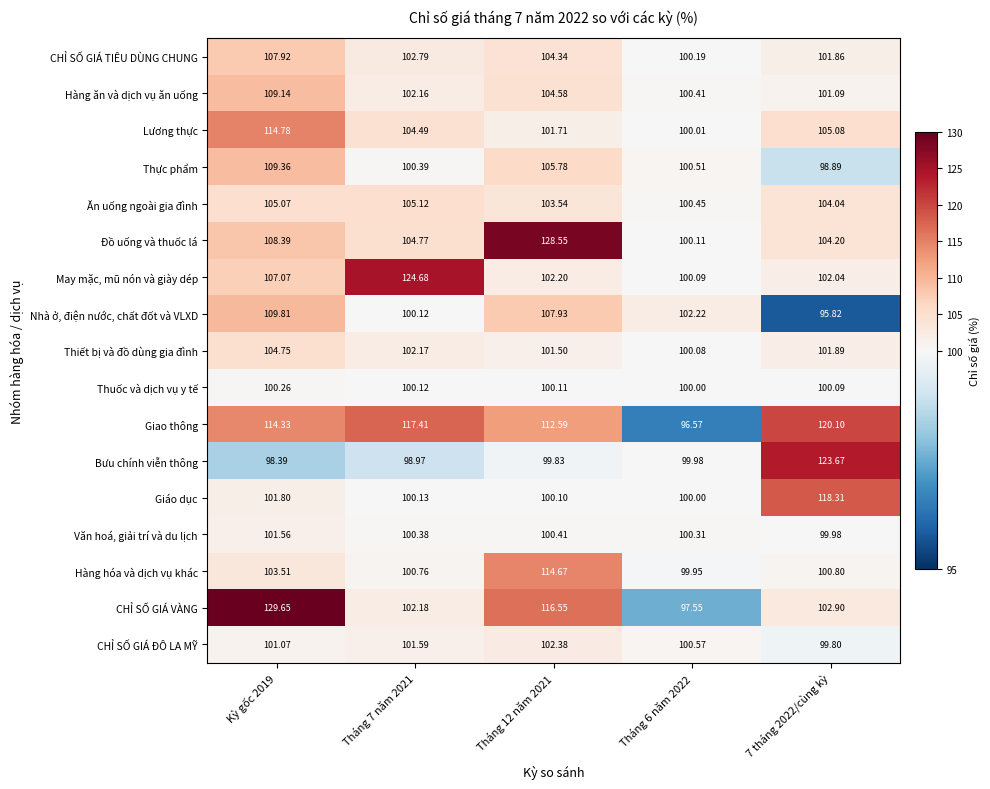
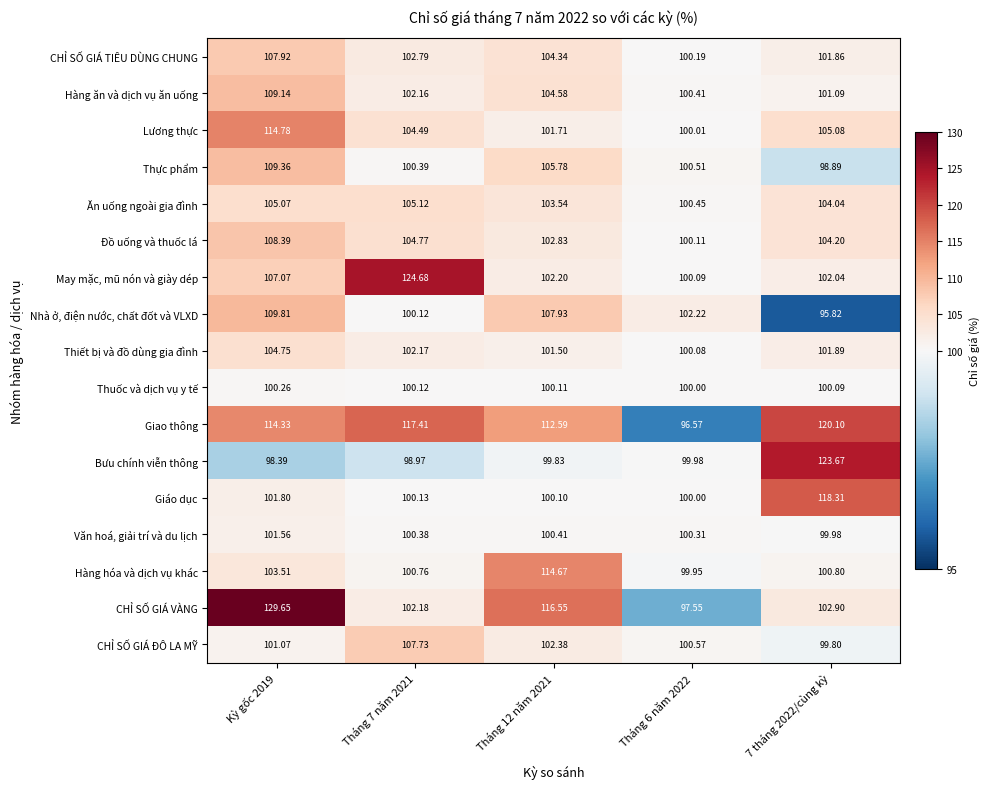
  {
    "CHỈ SỐ GIÁ TIÊU DÙNG CHUNG": {
      "Kỳ gốc 2019": 107.92,
      "Tháng 7 năm 2021": 102.79,
      "Tháng 12 năm 2021": 104.34,
      "Tháng 6 năm 2022": 100.19,
      "7 tháng 2022/cùng kỳ": 101.86
    },
    "Hàng ăn và dịch vụ ăn uống": {
      "Kỳ gốc 2019": 109.14,
      "Tháng 7 năm 2021": 102.16,
      "Tháng 12 năm 2021": 104.58,
      "Tháng 6 năm 2022": 100.41,
      "7 tháng 2022/cùng kỳ": 101.09
    },
    "Lương thực": {
      "Kỳ gốc 2019": 114.78,
      "Tháng 7 năm 2021": 104.49,
      "Tháng 12 năm 2021": 101.71,
      "Tháng 6 năm 2022": 100.01,
      "7 tháng 2022/cùng kỳ": 105.08
    },
    "Thực phẩm": {
      "Kỳ gốc 2019": 109.36,
      "Tháng 7 năm 2021": 100.39,
      "Tháng 12 năm 2021": 105.78,
      "Tháng 6 năm 2022": 100.51,
      "7 tháng 2022/cùng kỳ": 98.89
    },
    "Ăn uống ngoài gia đình": {
      "Kỳ gốc 2019": 105.07,
      "Tháng 7 năm 2021": 105.12,
      "Tháng 12 năm 2021": 103.54,
      "Tháng 6 năm 2022": 100.45,
      "7 tháng 2022/cùng kỳ": 104.04
    },
    "Đồ uống và thuốc lá": {
      "Kỳ gốc 2019": 108.39,
      "Tháng 7 năm 2021": 104.77,
-     "Tháng 12 năm 2021": 128.55,
+     "Tháng 12 năm 2021": 102.83,
      "Tháng 6 năm 2022": 100.11,
      "7 tháng 2022/cùng kỳ": 104.20
    },
    "May mặc, mũ nón và giày dép": {
      "Kỳ gốc 2019": 107.07,
      "Tháng 7 năm 2021": 124.68,
      "Tháng 12 năm 2021": 102.20,
      "Tháng 6 năm 2022": 100.09,
      "7 tháng 2022/cùng kỳ": 102.04
    },
    "Nhà ở, điện nước, chất đốt và VLXD": {
      "Kỳ gốc 2019": 109.81,
      "Tháng 7 năm 2021": 100.12,
      "Tháng 12 năm 2021": 107.93,
      "Tháng 6 năm 2022": 102.22,
      "7 tháng 2022/cùng kỳ": 95.82
    },
    "Thiết bị và đồ dùng gia đình": {
      "Kỳ gốc 2019": 104.75,
      "Tháng 7 năm 2021": 102.17,
      "Tháng 12 năm 2021": 101.50,
      "Tháng 6 năm 2022": 100.08,
      "7 tháng 2022/cùng kỳ": 101.89
    },
    "Thuốc và dịch vụ y tế": {
      "Kỳ gốc 2019": 100.26,
      "Tháng 7 năm 2021": 100.12,
      "Tháng 12 năm 2021": 100.11,
      "Tháng 6 năm 2022": 100.00,
      "7 tháng 2022/cùng kỳ": 100.09
    },
    "Giao thông": {
      "Kỳ gốc 2019": 114.33,
      "Tháng 7 năm 2021": 117.41,
      "Tháng 12 năm 2021": 112.59,
      "Tháng 6 năm 2022": 96.57,
      "7 tháng 2022/cùng kỳ": 120.10
    },
    "Bưu chính viễn thông": {
      "Kỳ gốc 2019": 98.39,
      "Tháng 7 năm 2021": 98.97,
      "Tháng 12 năm 2021": 99.83,
      "Tháng 6 năm 2022": 99.98,
      "7 tháng 2022/cùng kỳ": 123.67
    },
    "Giáo dục": {
      "Kỳ gốc 2019": 101.80,
      "Tháng 7 năm 2021": 100.13,
      "Tháng 12 năm 2021": 100.10,
      "Tháng 6 năm 2022": 100.00,
      "7 tháng 2022/cùng kỳ": 118.31
    },
    "Văn hoá, giải trí và du lịch": {
      "Kỳ gốc 2019": 101.56,
      "Tháng 7 năm 2021": 100.38,
      "Tháng 12 năm 2021": 100.41,
      "Tháng 6 năm 2022": 100.31,
      "7 tháng 2022/cùng kỳ": 99.98
    },
    "Hàng hóa và dịch vụ khác": {
      "Kỳ gốc 2019": 103.51,
      "Tháng 7 năm 2021": 100.76,
      "Tháng 12 năm 2021": 114.67,
      "Tháng 6 năm 2022": 99.95,
      "7 tháng 2022/cùng kỳ": 100.80
    },
    "CHỈ SỐ GIÁ VÀNG": {
      "Kỳ gốc 2019": 129.65,
      "Tháng 7 năm 2021": 102.18,
      "Tháng 12 năm 2021": 116.55,
      "Tháng 6 năm 2022": 97.55,
      "7 tháng 2022/cùng kỳ": 102.90
    },
    "CHỈ SỐ GIÁ ĐÔ LA MỸ": {
      "Kỳ gốc 2019": 101.07,
-     "Tháng 7 năm 2021": 101.59,
+     "Tháng 7 năm 2021": 107.73,
      "Tháng 12 năm 2021": 102.38,
      "Tháng 6 năm 2022": 100.57,
      "7 tháng 2022/cùng kỳ": 99.80
    }
  }
